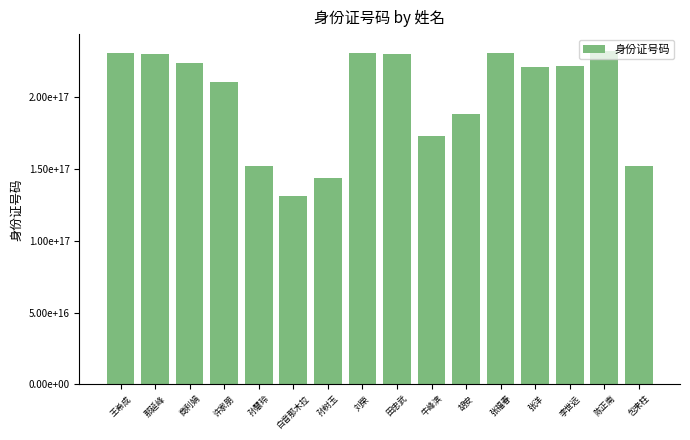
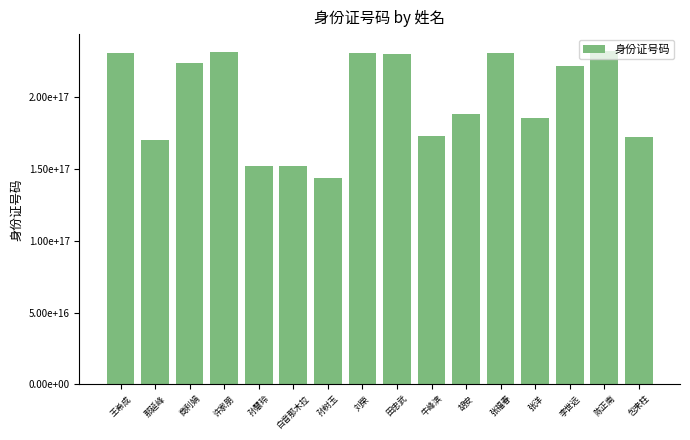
  {
    "王希成": 231000000000000000,
-   "那延峰": 230000000000000000,
+   "那延峰": 170000000000000000,
    "商利娟": 224000000000000000,
-   "许家朋": 210000000000000000,
+   "许家朋": 231000000000000000,
    "孙慧玲": 152000000000000000,
-   "白音那木拉": 131000000000000000,
+   "白音那木拉": 152000000000000000,
    "孙树玉": 144000000000000000,
    "刘荣": 231000000000000000,
    "田忠武": 230000000000000000,
    "牛峰滨": 173000000000000000,
    "胡安": 188000000000000000,
    "张福春": 231000000000000000,
-   "张洋": 221000000000000000,
+   "张洋": 185000000000000000,
    "李世远": 222000000000000000,
-   "包来柱": 152000000000000000
+   "包来柱": 172000000000000000
  }
